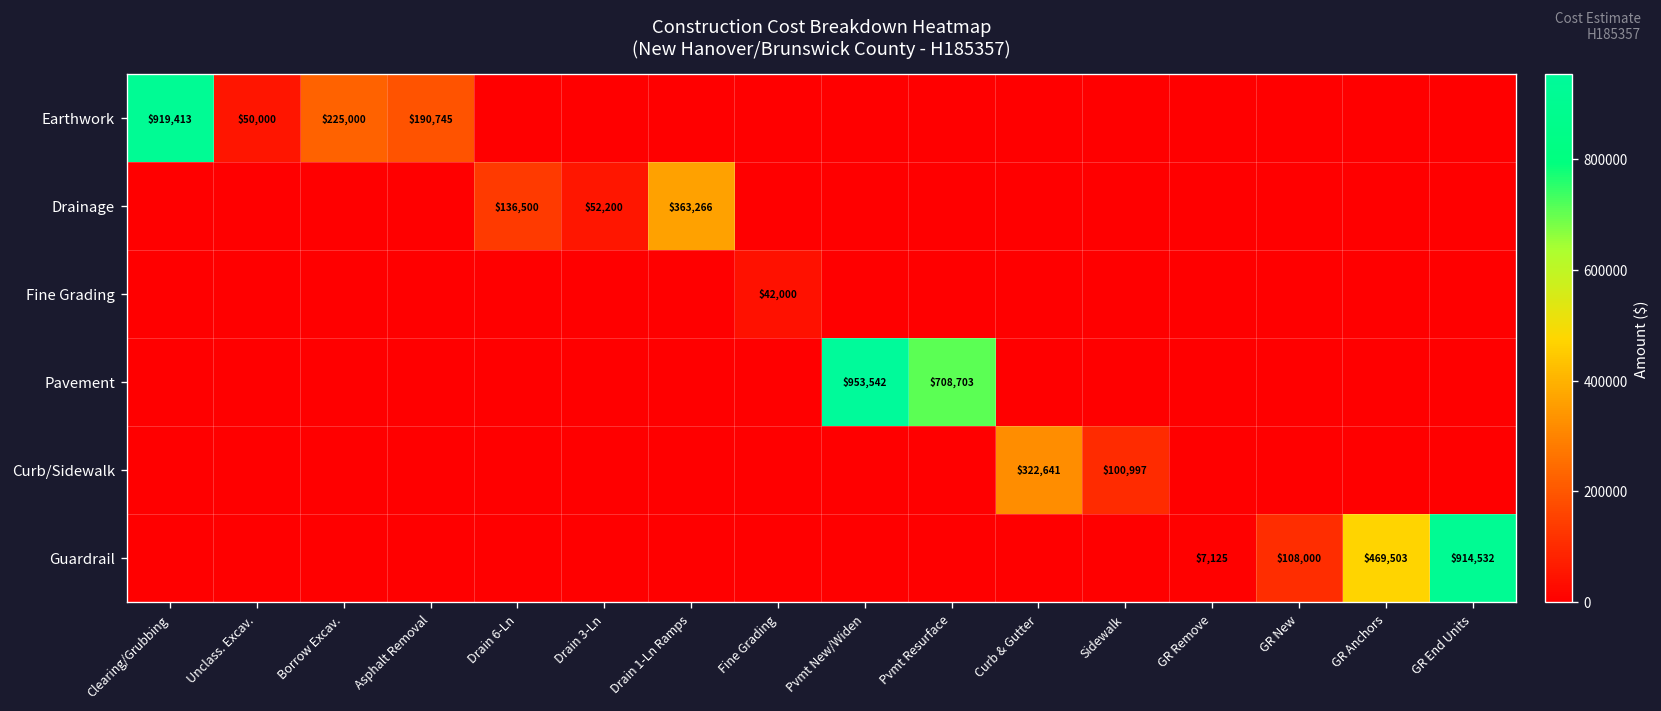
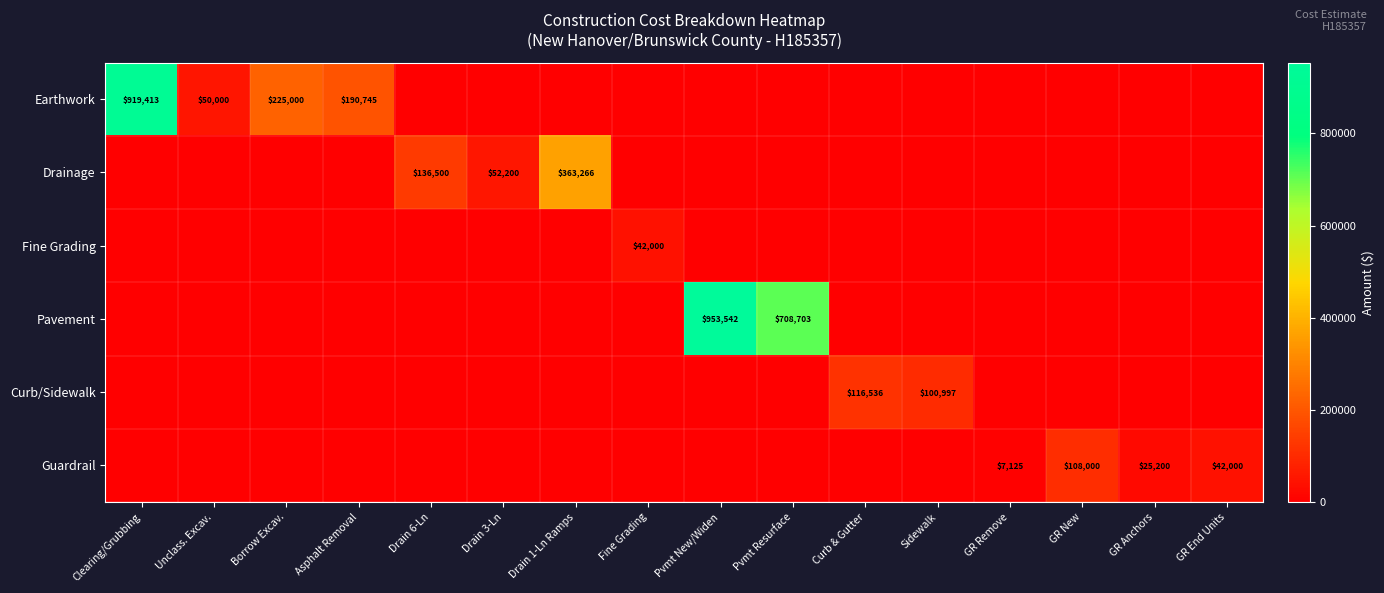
  {
    "Earthwork": {
      "Clearing/Grubbing": "$919,413",
      "Unclass. Excav.": "$50,000",
      "Borrow Excav.": "$225,000",
      "Asphalt Removal": "$190,745"
    },
    "Drainage": {
      "Drain 6-Ln": "$136,500",
      "Drain 3-Ln": "$52,200",
      "Drain 1-Ln Ramps": "$363,266"
    },
    "Fine Grading": {
      "Fine Grading": "$42,000"
    },
    "Pavement": {
      "Pvmt New/Widen": "$953,542",
      "Pvmt Resurface": "$708,703"
    },
    "Curb/Sidewalk": {
-     "Curb & Gutter": "$322,641",
+     "Curb & Gutter": "$116,536",
      "Sidewalk": "$100,997"
    },
    "Guardrail": {
      "GR Remove": "$7,125",
      "GR New": "$108,000",
-     "GR Anchors": "$469,503",
-     "GR End Units": "$914,532"
+     "GR Anchors": "$25,200",
+     "GR End Units": "$42,000"
    }
  }
